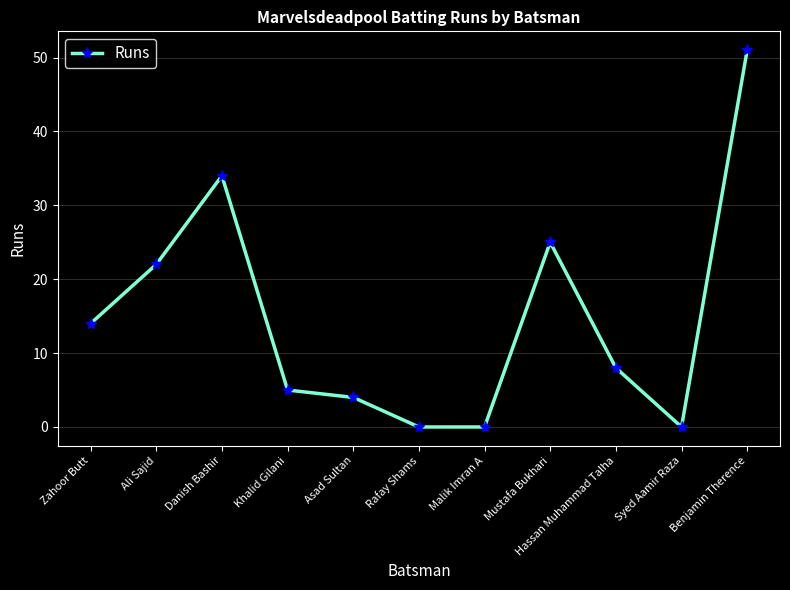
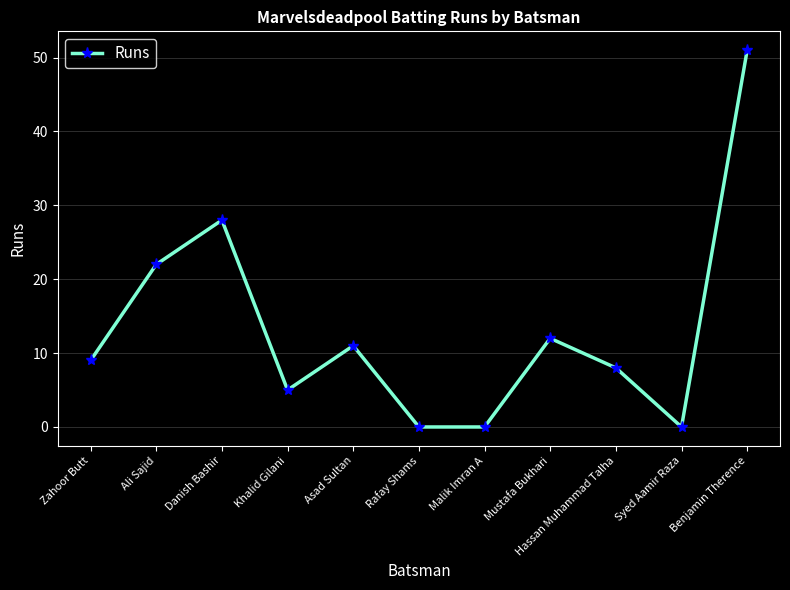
  {
-   "Zahoor Butt": 14,
+   "Zahoor Butt": 9,
    "Ali Sajid": 22,
-   "Danish Bashir": 34,
+   "Danish Bashir": 28,
    "Khalid Gilani": 5,
-   "Asad Sultan": 4,
+   "Asad Sultan": 11,
    "Rafay Shams": 0,
    "Malik Imran A": 0,
-   "Mustafa Bukhari": 25,
+   "Mustafa Bukhari": 12,
    "Hassan Muhammad Talha": 8,
    "Syed Aamir Raza": 0,
    "Benjamin Therence": 51
  }
